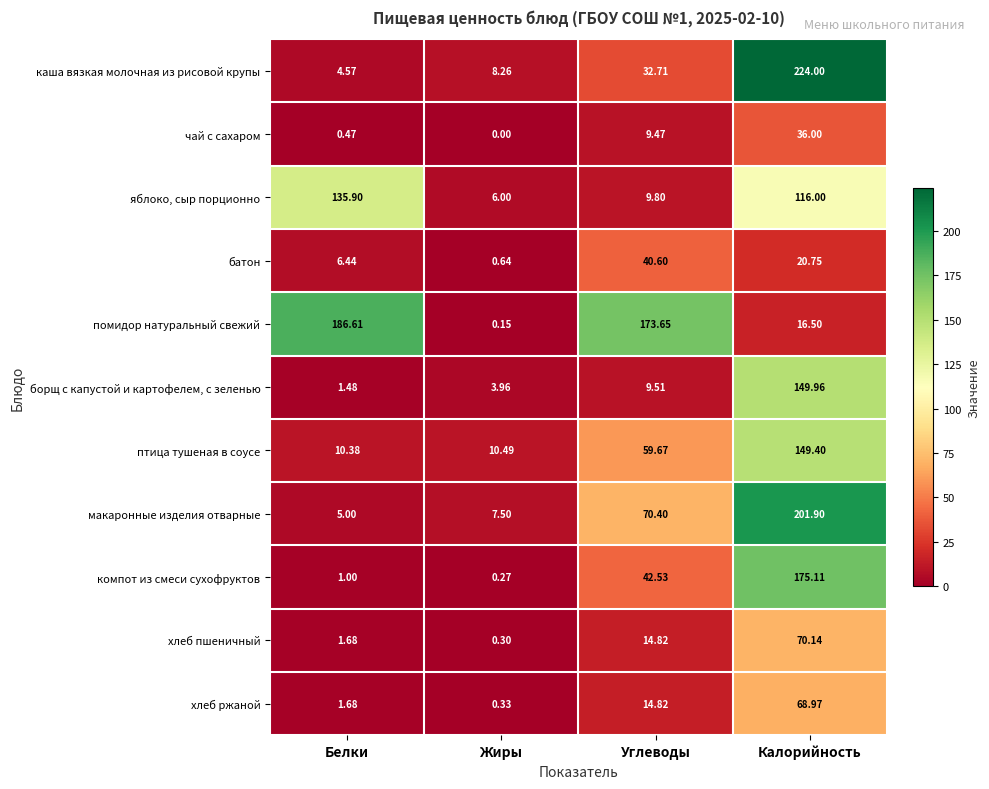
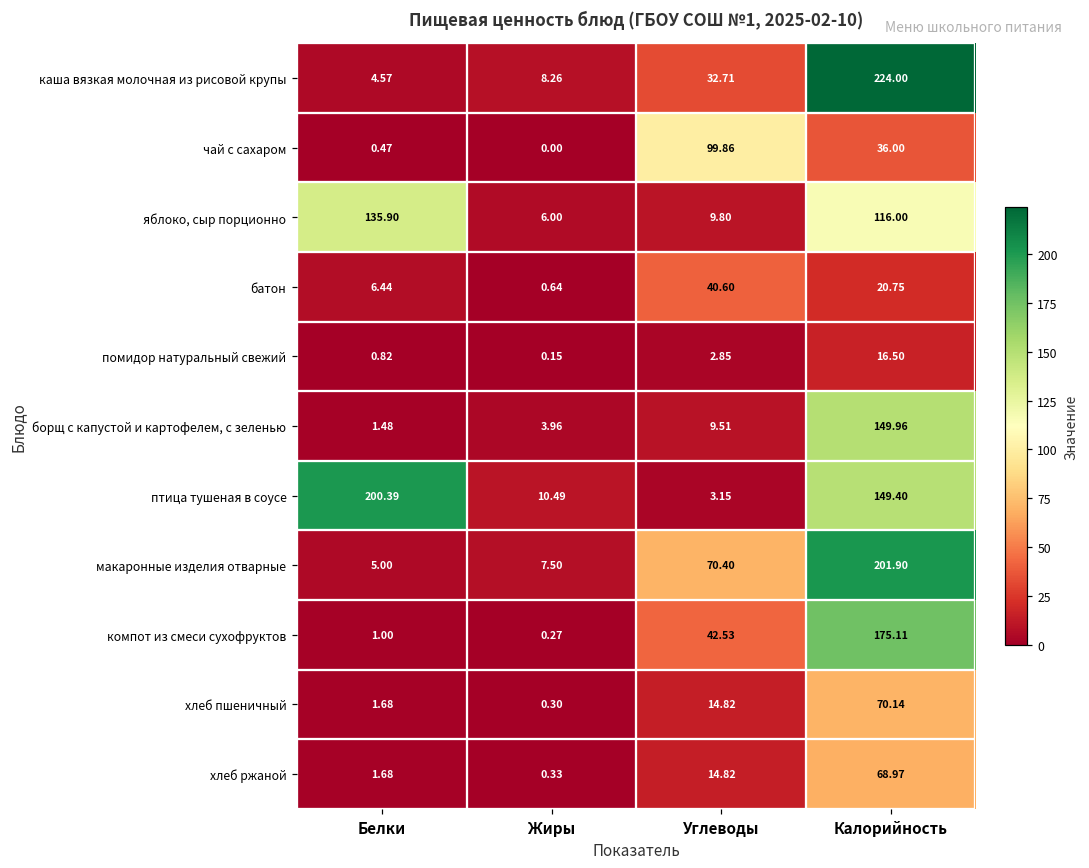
  {
    "каша вязкая молочная из рисовой крупы": {
      "Белки": 4.57,
      "Жиры": 8.26,
      "Углеводы": 32.71,
      "Калорийность": 224.00
    },
    "чай с сахаром": {
      "Белки": 0.47,
      "Жиры": 0.00,
-     "Углеводы": 9.47,
+     "Углеводы": 99.86,
      "Калорийность": 36.00
    },
    "яблоко, сыр порционно": {
      "Белки": 135.90,
      "Жиры": 6.00,
      "Углеводы": 9.80,
      "Калорийность": 116.00
    },
    "батон": {
      "Белки": 6.44,
      "Жиры": 0.64,
      "Углеводы": 40.60,
      "Калорийность": 20.75
    },
    "помидор натуральный свежий": {
-     "Белки": 186.61,
+     "Белки": 0.82,
      "Жиры": 0.15,
-     "Углеводы": 173.65,
+     "Углеводы": 2.85,
      "Калорийность": 16.50
    },
    "борщ с капустой и картофелем, с зеленью": {
      "Белки": 1.48,
      "Жиры": 3.96,
      "Углеводы": 9.51,
      "Калорийность": 149.96
    },
    "птица тушеная в соусе": {
-     "Белки": 10.38,
+     "Белки": 200.39,
      "Жиры": 10.49,
-     "Углеводы": 59.67,
+     "Углеводы": 3.15,
      "Калорийность": 149.40
    },
    "макаронные изделия отварные": {
      "Белки": 5.00,
      "Жиры": 7.50,
      "Углеводы": 70.40,
      "Калорийность": 201.90
    },
    "компот из смеси сухофруктов": {
      "Белки": 1.00,
      "Жиры": 0.27,
      "Углеводы": 42.53,
      "Калорийность": 175.11
    },
    "хлеб пшеничный": {
      "Белки": 1.68,
      "Жиры": 0.30,
      "Углеводы": 14.82,
      "Калорийность": 70.14
    },
    "хлеб ржаной": {
      "Белки": 1.68,
      "Жиры": 0.33,
      "Углеводы": 14.82,
      "Калорийность": 68.97
    }
  }
